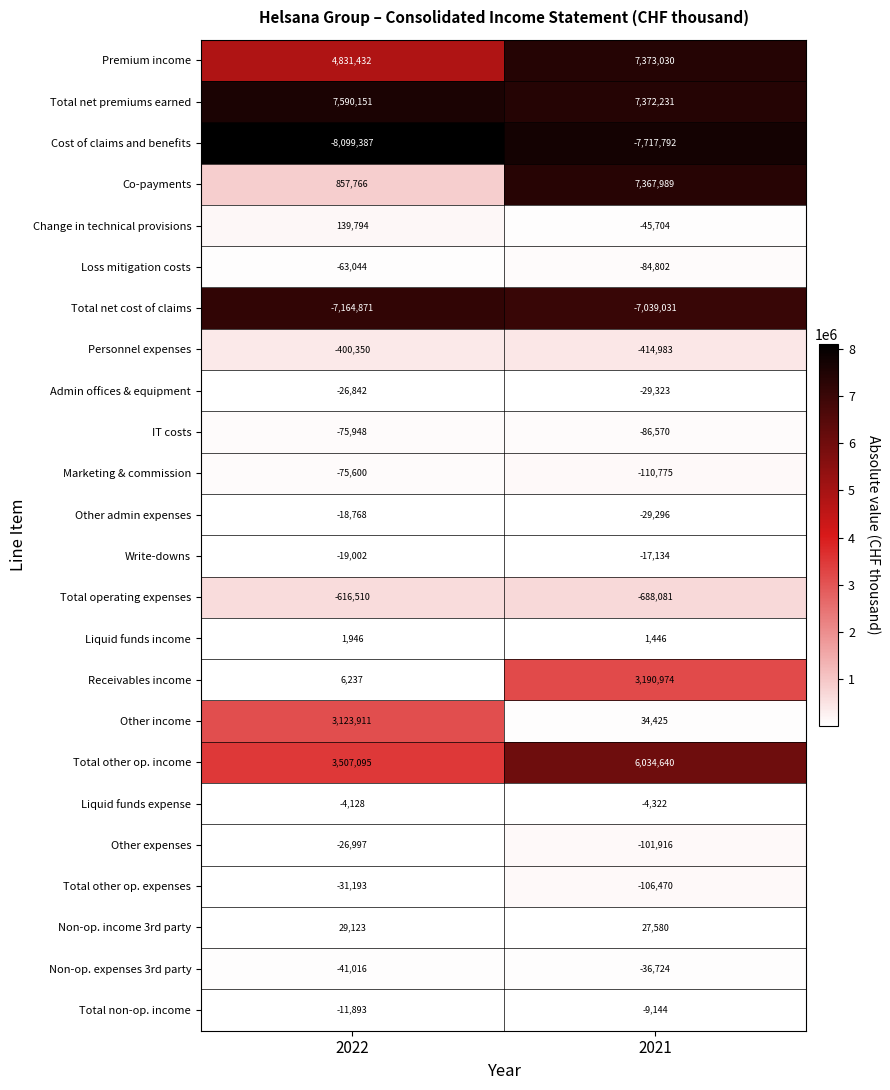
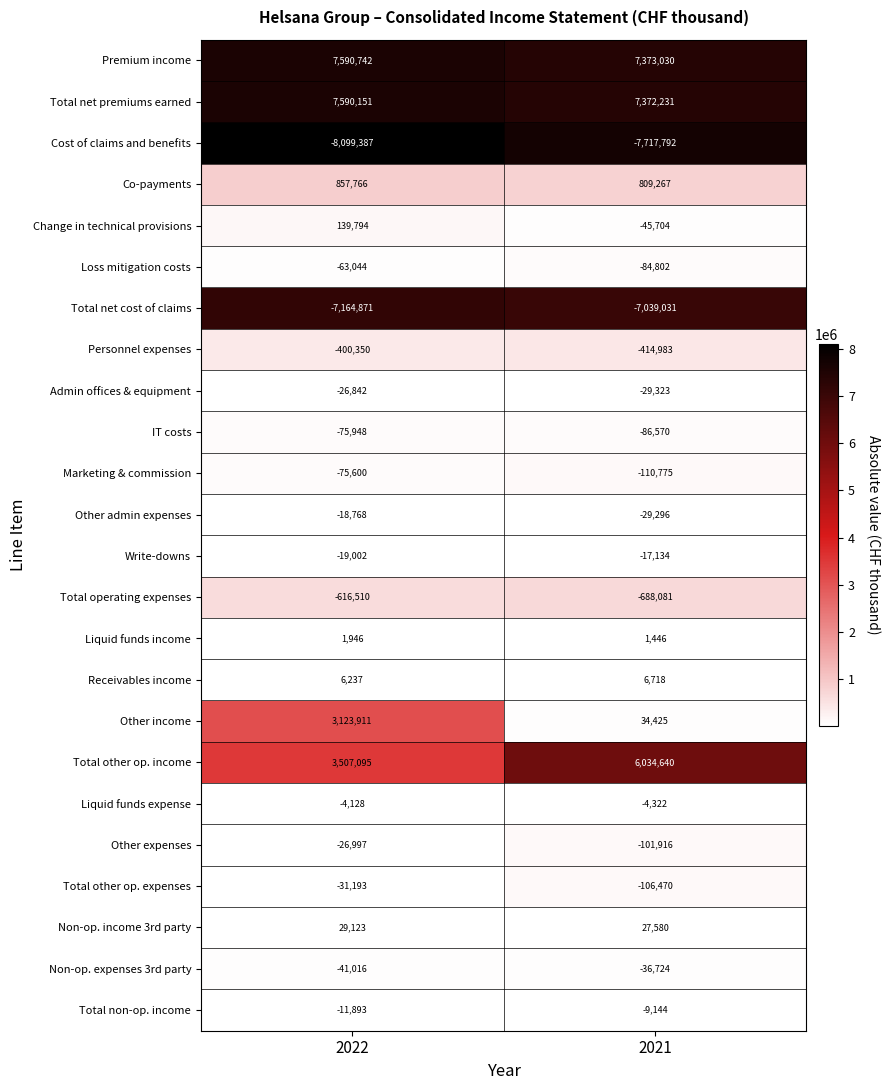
  {
    "Premium income": {
-     "2022": "4,831,432",
+     "2022": "7,590,742",
      "2021": "7,373,030"
    },
    "Total net premiums earned": {
      "2022": "7,590,151",
      "2021": "7,372,231"
    },
    "Cost of claims and benefits": {
      "2022": "-8,099,387",
      "2021": "-7,717,792"
    },
    "Co-payments": {
      "2022": "857,766",
-     "2021": "7,367,989"
+     "2021": "809,267"
    },
    "Change in technical provisions": {
      "2022": "139,794",
      "2021": "-45,704"
    },
    "Loss mitigation costs": {
      "2022": "-63,044",
      "2021": "-84,802"
    },
    "Total net cost of claims": {
      "2022": "-7,164,871",
      "2021": "-7,039,031"
    },
    "Personnel expenses": {
      "2022": "-400,350",
      "2021": "-414,983"
    },
    "Admin offices & equipment": {
      "2022": "-26,842",
      "2021": "-29,323"
    },
    "IT costs": {
      "2022": "-75,948",
      "2021": "-86,570"
    },
    "Marketing & commission": {
      "2022": "-75,600",
      "2021": "-110,775"
    },
    "Other admin expenses": {
      "2022": "-18,768",
      "2021": "-29,296"
    },
    "Write-downs": {
      "2022": "-19,002",
      "2021": "-17,134"
    },
    "Total operating expenses": {
      "2022": "-616,510",
      "2021": "-688,081"
    },
    "Liquid funds income": {
      "2022": "1,946",
      "2021": "1,446"
    },
    "Receivables income": {
      "2022": "6,237",
-     "2021": "3,190,974"
+     "2021": "6,718"
    },
    "Other income": {
      "2022": "3,123,911",
      "2021": "34,425"
    },
    "Total other op. income": {
      "2022": "3,507,095",
      "2021": "6,034,640"
    },
    "Liquid funds expense": {
      "2022": "-4,128",
      "2021": "-4,322"
    },
    "Other expenses": {
      "2022": "-26,997",
      "2021": "-101,916"
    },
    "Total other op. expenses": {
      "2022": "-31,193",
      "2021": "-106,470"
    },
    "Non-op. income 3rd party": {
      "2022": "29,123",
      "2021": "27,580"
    },
    "Non-op. expenses 3rd party": {
      "2022": "-41,016",
      "2021": "-36,724"
    },
    "Total non-op. income": {
      "2022": "-11,893",
      "2021": "-9,144"
    }
  }
